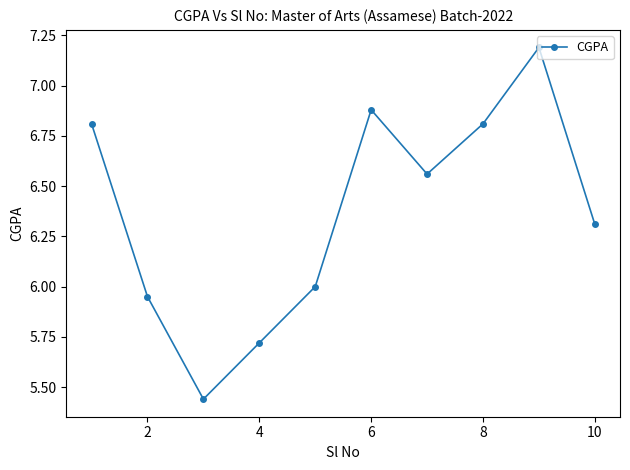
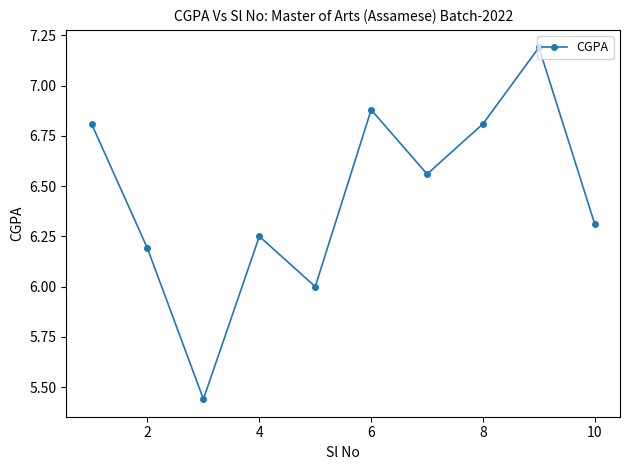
  {
-   "2": 5.95,
-   "4": 5.72,
+   "2": 6.19,
+   "4": 6.25,
    "6": 6.88,
    "8": 6.81,
    "10": 6.31
  }
